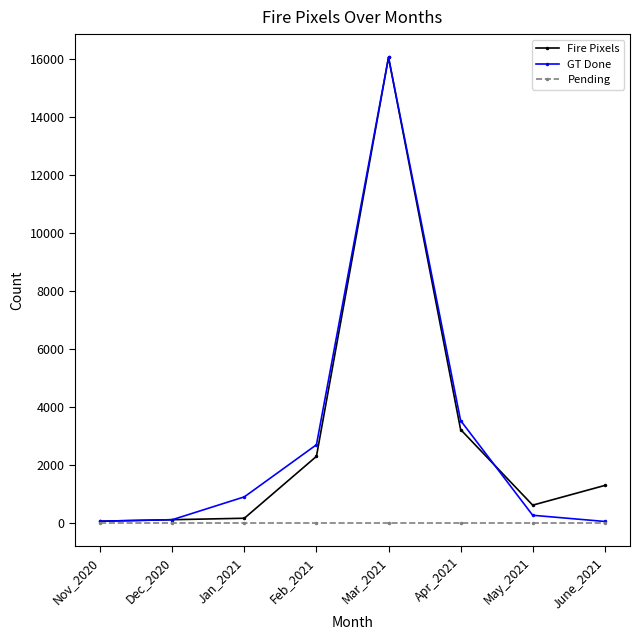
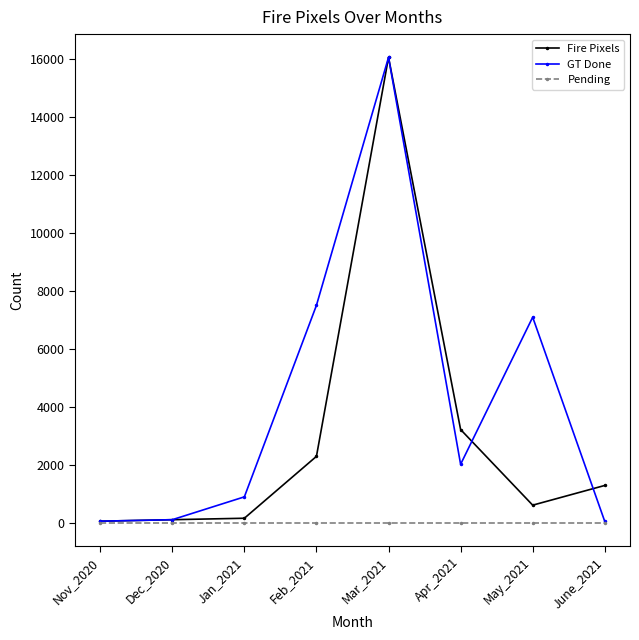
  {
    "Fire Pixels": {
      "Jan_2021": 100,
      "Feb_2021": 2300,
      "Apr_2021": 3200,
      "May_2021": 600,
      "June_2021": 1300
    },
    "GT Done": {
      "Jan_2021": 900,
-     "Feb_2021": 2700,
-     "Apr_2021": 3500,
-     "May_2021": 300
+     "Feb_2021": 7500,
+     "Apr_2021": 2000,
+     "May_2021": 7100
    },
    "Pending": {
      "Dec_2020": 0,
      "Jan_2021": 0,
      "Feb_2021": 0,
      "Mar_2021": 0,
      "Apr_2021": 0,
      "May_2021": 0
    }
  }
